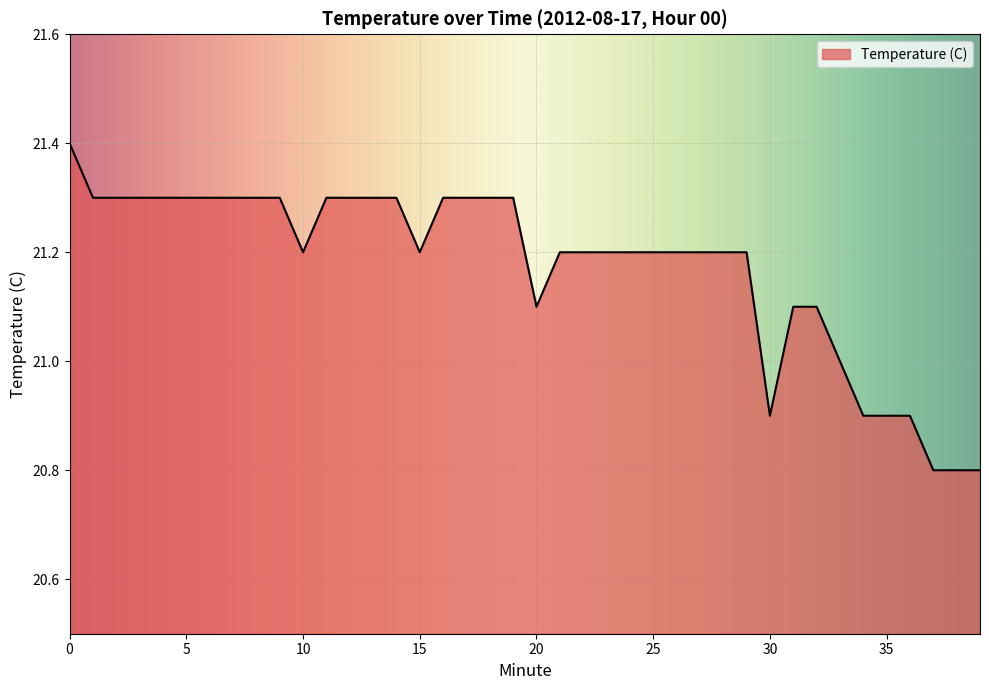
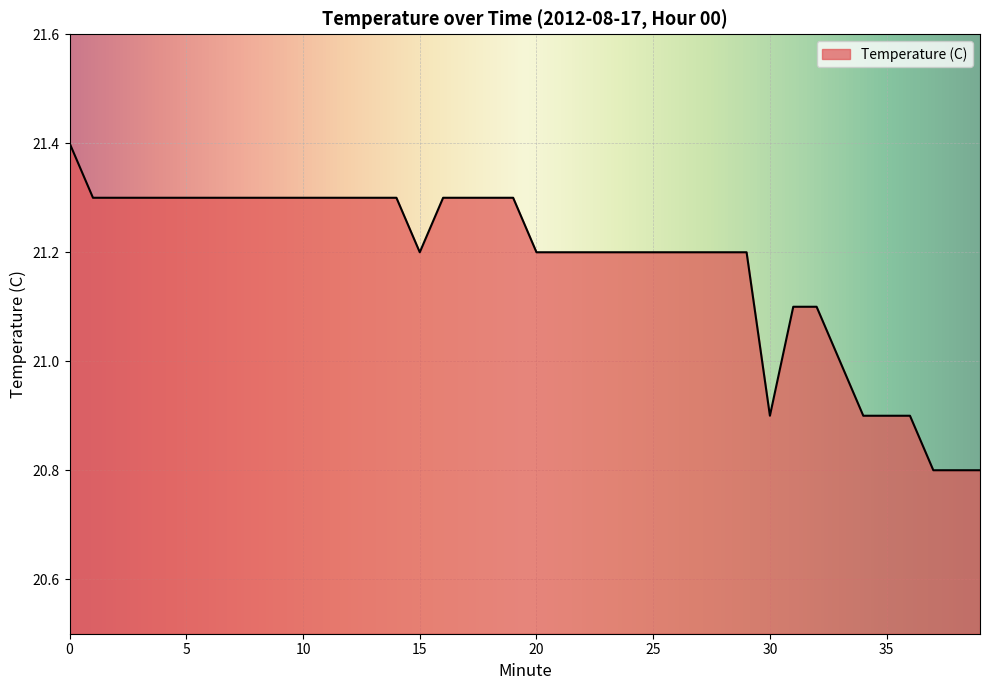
  {
    "0": 21.4,
    "5": 21.3,
-   "10": 21.2,
+   "10": 21.3,
    "15": 21.2,
-   "20": 21.1,
+   "20": 21.2,
    "25": 21.2,
    "30": 20.9,
    "35": 20.9
  }
